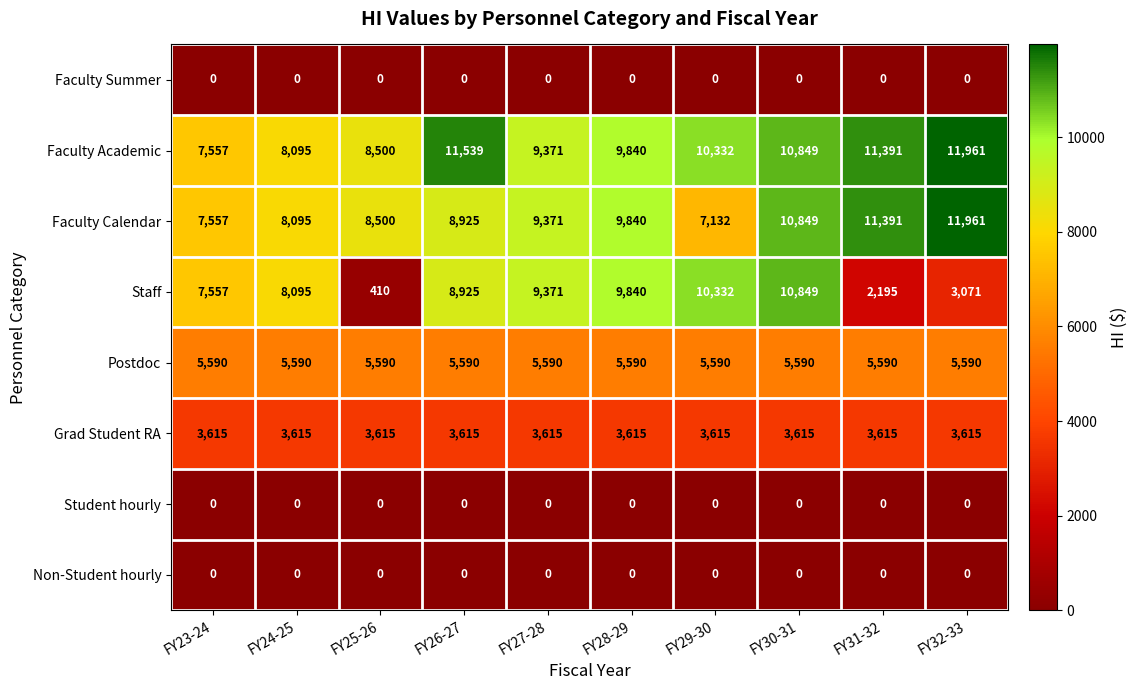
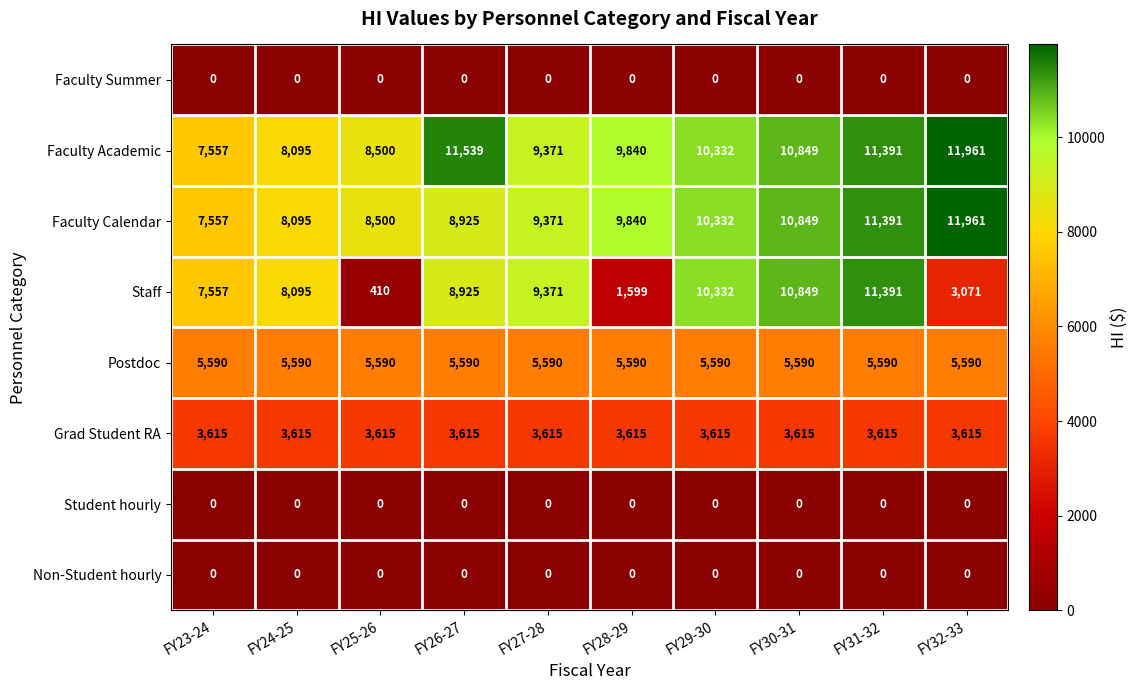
  {
    "Faculty Summer": {
      "FY23-24": "0",
      "FY24-25": "0",
      "FY25-26": "0",
      "FY26-27": "0",
      "FY27-28": "0",
      "FY28-29": "0",
      "FY29-30": "0",
      "FY30-31": "0",
      "FY31-32": "0",
      "FY32-33": "0"
    },
    "Faculty Academic": {
      "FY23-24": "7,557",
      "FY24-25": "8,095",
      "FY25-26": "8,500",
      "FY26-27": "11,539",
      "FY27-28": "9,371",
      "FY28-29": "9,840",
      "FY29-30": "10,332",
      "FY30-31": "10,849",
      "FY31-32": "11,391",
      "FY32-33": "11,961"
    },
    "Faculty Calendar": {
      "FY23-24": "7,557",
      "FY24-25": "8,095",
      "FY25-26": "8,500",
      "FY26-27": "8,925",
      "FY27-28": "9,371",
      "FY28-29": "9,840",
-     "FY29-30": "7,132",
+     "FY29-30": "10,332",
      "FY30-31": "10,849",
      "FY31-32": "11,391",
      "FY32-33": "11,961"
    },
    "Staff": {
      "FY23-24": "7,557",
      "FY24-25": "8,095",
      "FY25-26": "410",
      "FY26-27": "8,925",
      "FY27-28": "9,371",
-     "FY28-29": "9,840",
+     "FY28-29": "1,599",
      "FY29-30": "10,332",
      "FY30-31": "10,849",
-     "FY31-32": "2,195",
+     "FY31-32": "11,391",
      "FY32-33": "3,071"
    },
    "Postdoc": {
      "FY23-24": "5,590",
      "FY24-25": "5,590",
      "FY25-26": "5,590",
      "FY26-27": "5,590",
      "FY27-28": "5,590",
      "FY28-29": "5,590",
      "FY29-30": "5,590",
      "FY30-31": "5,590",
      "FY31-32": "5,590",
      "FY32-33": "5,590"
    },
    "Grad Student RA": {
      "FY23-24": "3,615",
      "FY24-25": "3,615",
      "FY25-26": "3,615",
      "FY26-27": "3,615",
      "FY27-28": "3,615",
      "FY28-29": "3,615",
      "FY29-30": "3,615",
      "FY30-31": "3,615",
      "FY31-32": "3,615",
      "FY32-33": "3,615"
    },
    "Student hourly": {
      "FY23-24": "0",
      "FY24-25": "0",
      "FY25-26": "0",
      "FY26-27": "0",
      "FY27-28": "0",
      "FY28-29": "0",
      "FY29-30": "0",
      "FY30-31": "0",
      "FY31-32": "0",
      "FY32-33": "0"
    },
    "Non-Student hourly": {
      "FY23-24": "0",
      "FY24-25": "0",
      "FY25-26": "0",
      "FY26-27": "0",
      "FY27-28": "0",
      "FY28-29": "0",
      "FY29-30": "0",
      "FY30-31": "0",
      "FY31-32": "0",
      "FY32-33": "0"
    }
  }
